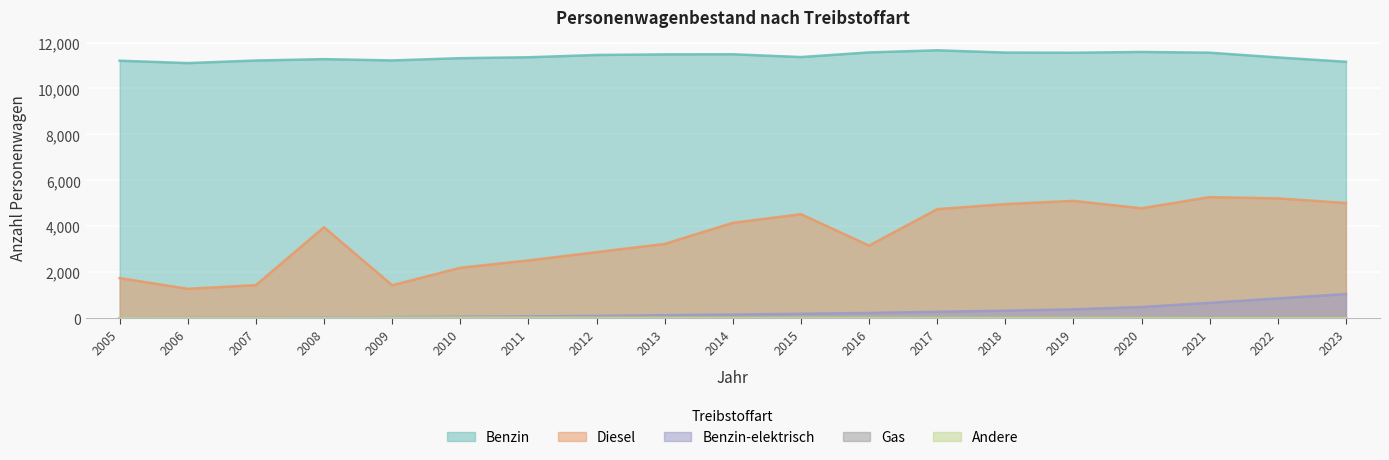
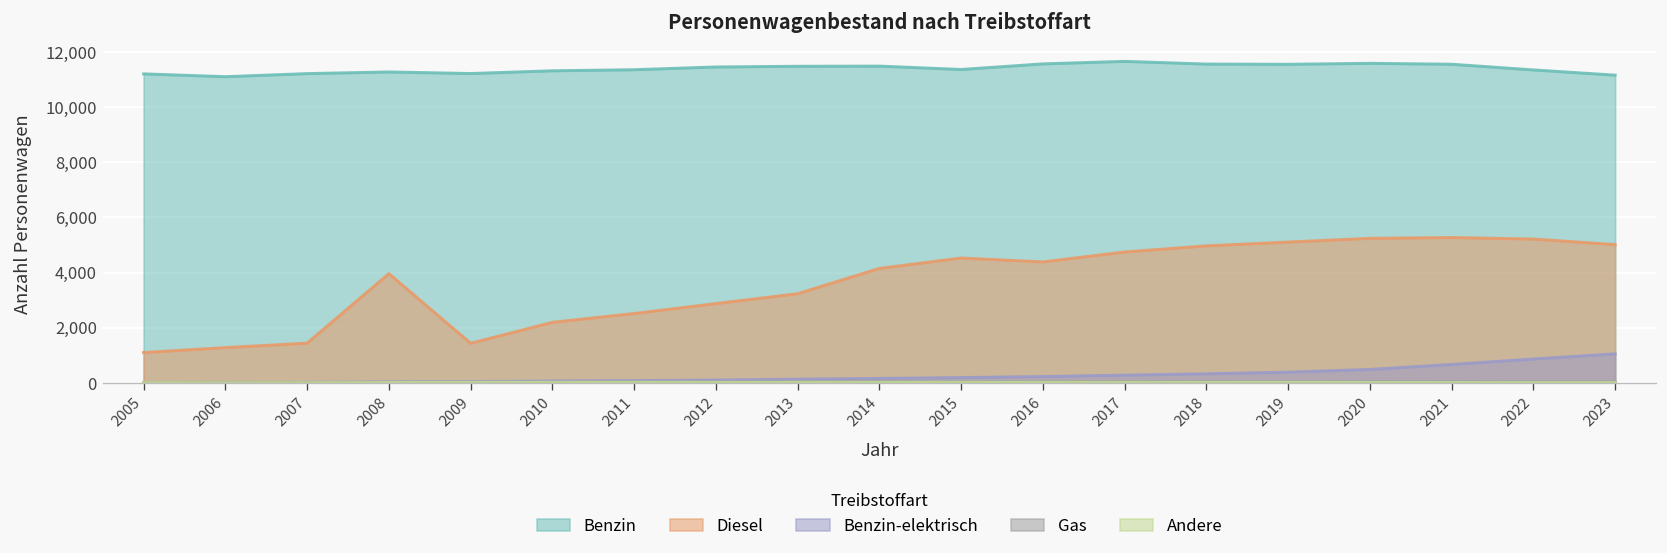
  {
    "Diesel": {
-     "2005": "1,700",
+     "2005": "1,100",
      "2006": "1,300",
      "2007": "1,400",
      "2008": "4,000",
      "2009": "1,400",
      "2010": "2,200",
      "2011": "2,500",
      "2012": "2,900",
      "2013": "3,200",
      "2014": "4,200",
      "2015": "4,500",
-     "2016": "3,200",
+     "2016": "4,400",
      "2017": "4,700",
      "2018": "5,000",
      "2019": "5,100",
-     "2020": "4,800",
+     "2020": "5,200",
      "2021": "5,300",
      "2022": "5,200",
      "2023": "5,000"
    }
  }
